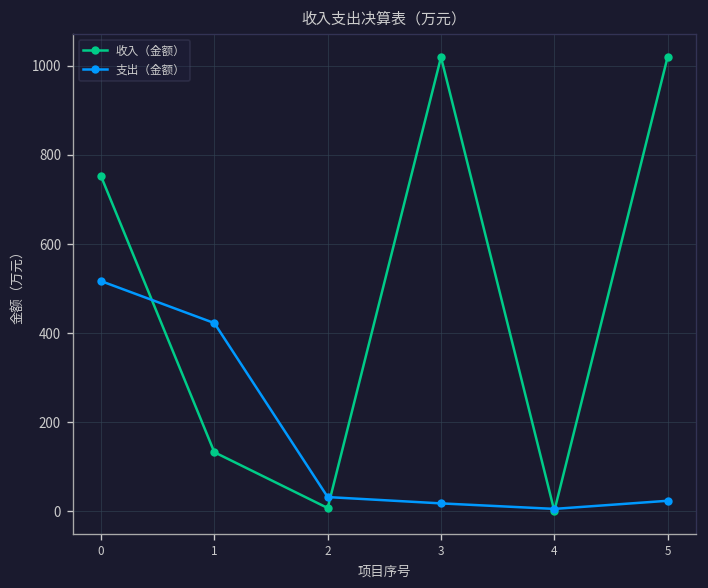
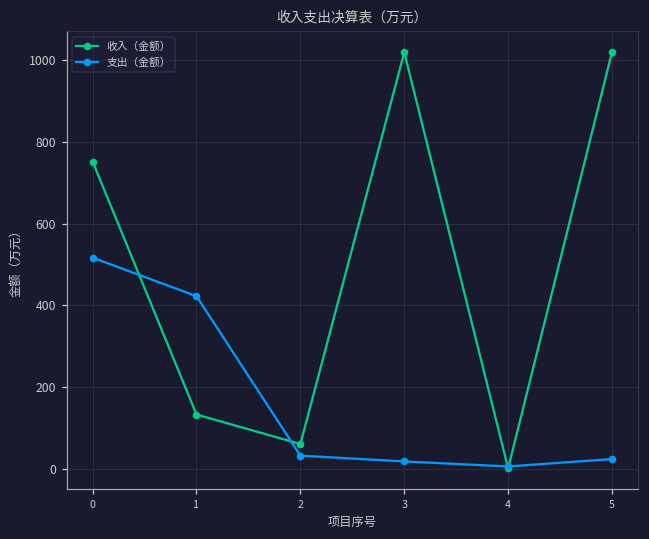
  {
    "收入（金额）": {
      "0": 750,
      "1": 130,
-     "2": 10,
+     "2": 60,
      "3": 1020,
      "5": 1020
    },
    "支出（金额）": {
      "0": 520,
      "1": 420,
      "2": 30,
      "3": 20,
      "5": 20
    }
  }
